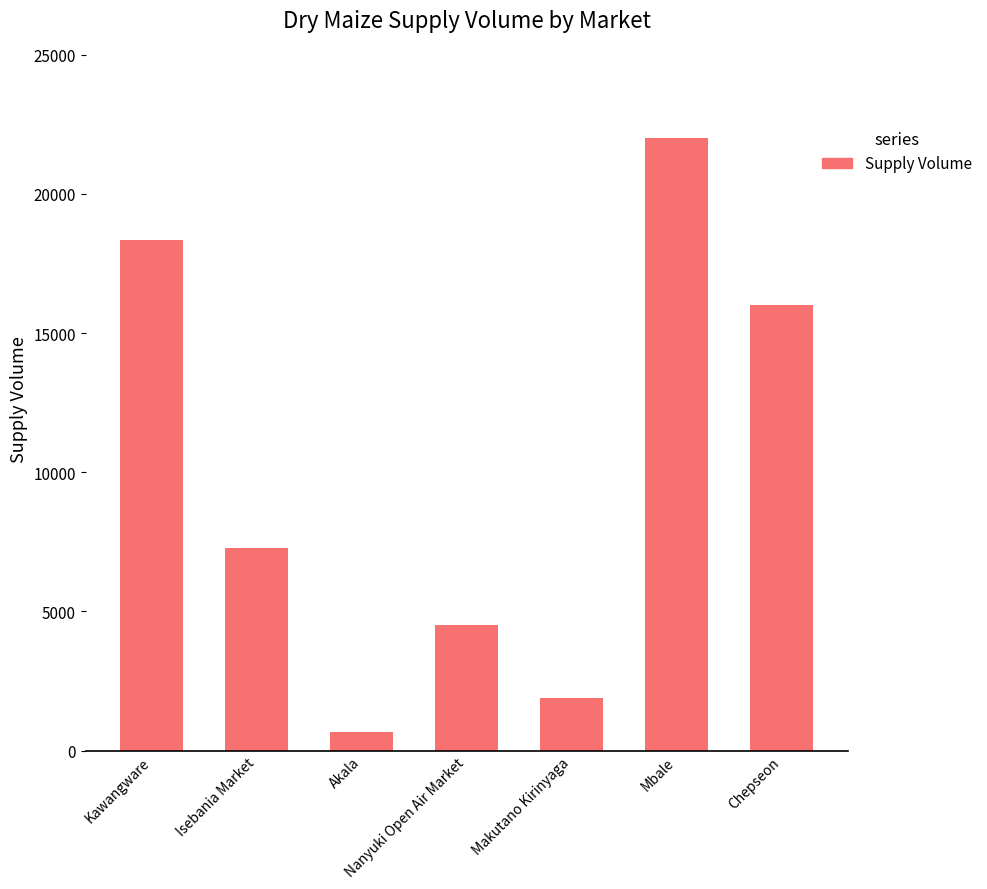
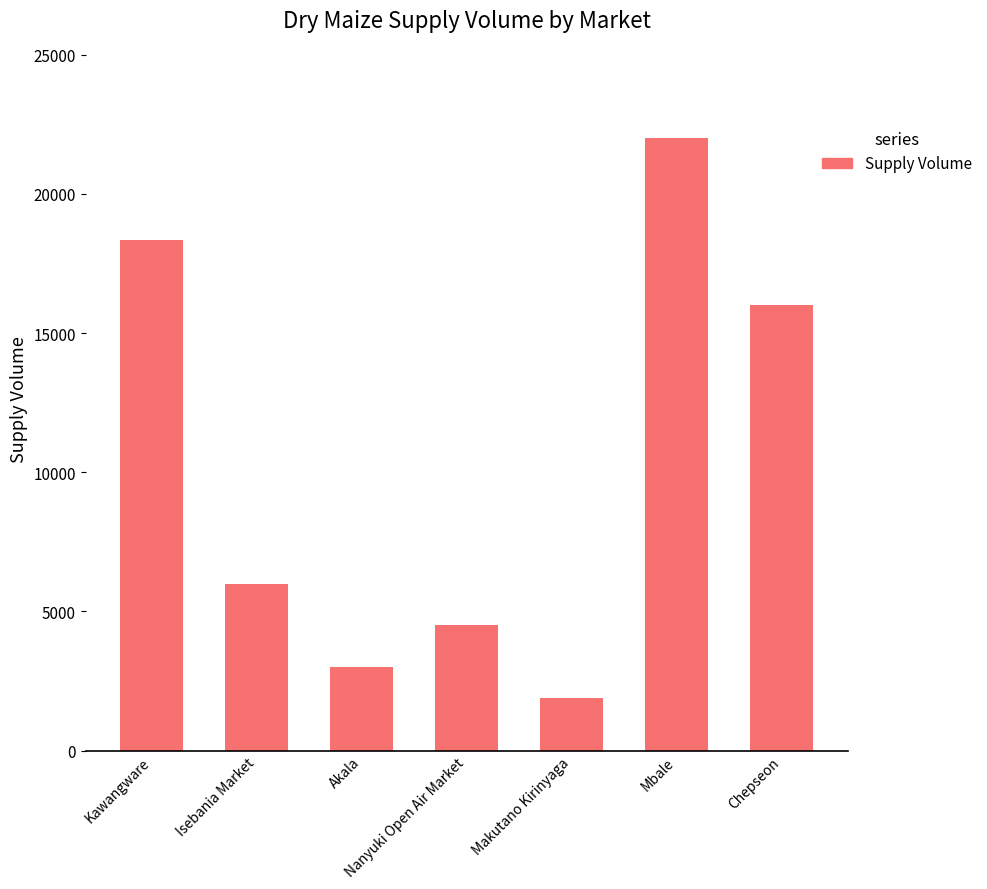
  {
    "Kawangware": 18400,
-   "Isebania Market": 7300,
-   "Akala": 700,
+   "Isebania Market": 6000,
+   "Akala": 3000,
    "Nanyuki Open Air Market": 4500,
    "Makutano Kirinyaga": 1900,
    "Mbale": 22000,
    "Chepseon": 16000
  }
